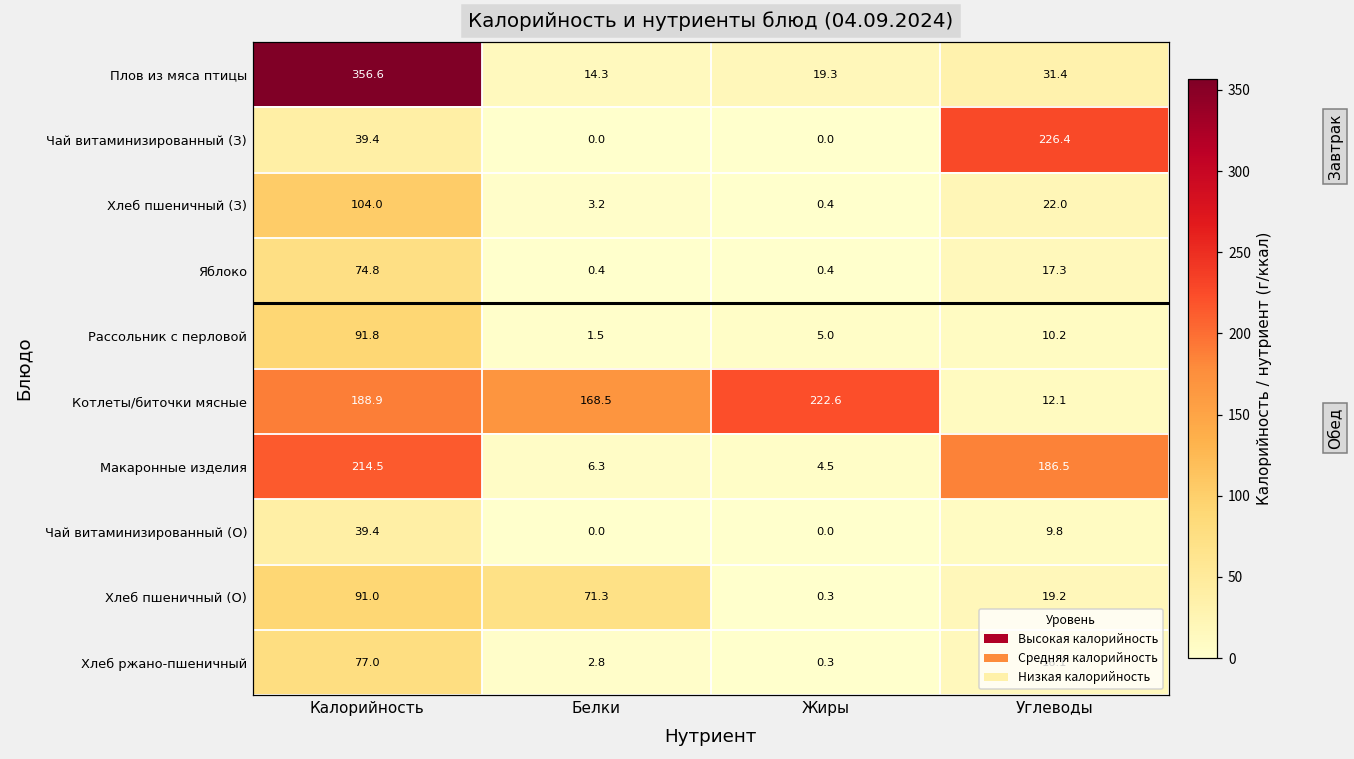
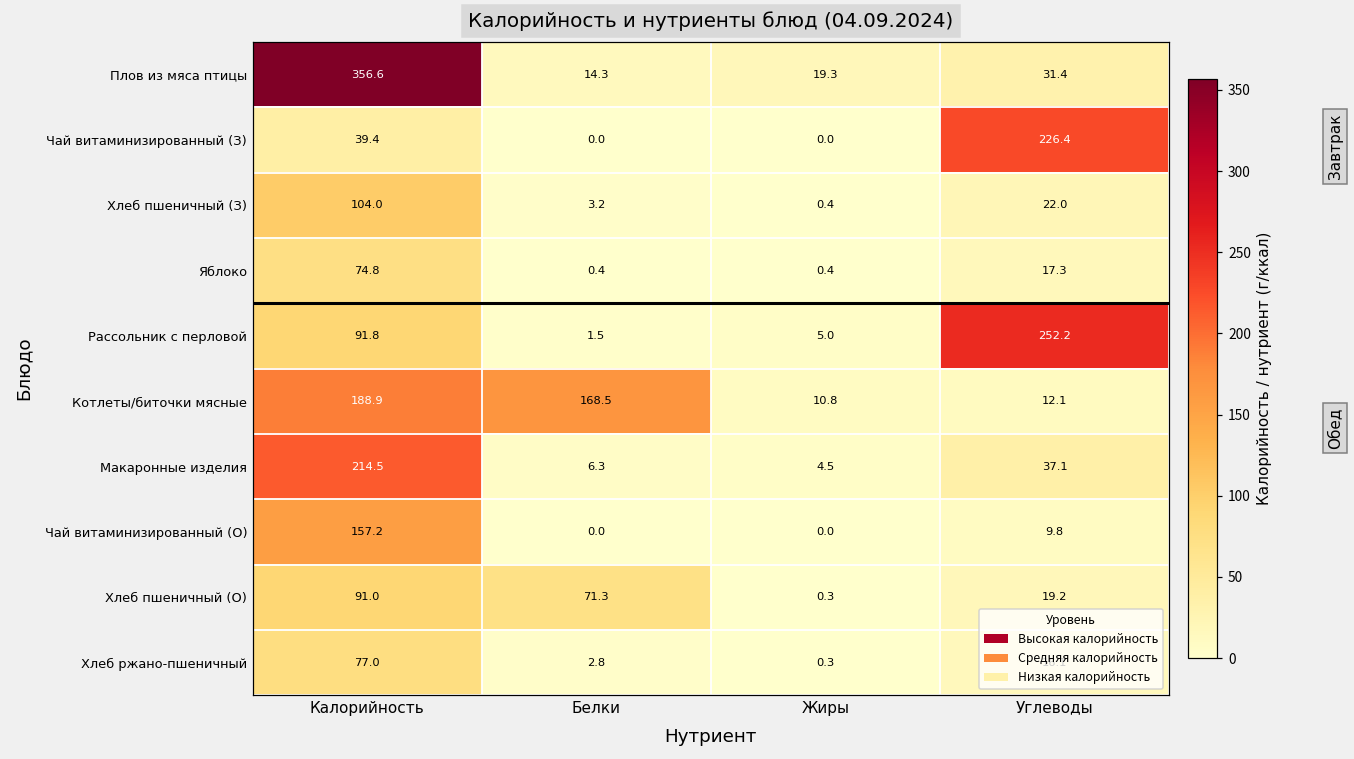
  {
    "Плов из мяса птицы": {
      "Калорийность": 356.6,
      "Белки": 14.3,
      "Жиры": 19.3,
      "Углеводы": 31.4
    },
    "Чай витаминизированный (З)": {
      "Калорийность": 39.4,
      "Белки": 0.0,
      "Жиры": 0.0,
      "Углеводы": 226.4
    },
    "Хлеб пшеничный (З)": {
      "Калорийность": 104.0,
      "Белки": 3.2,
      "Жиры": 0.4,
      "Углеводы": 22.0
    },
    "Яблоко": {
      "Калорийность": 74.8,
      "Белки": 0.4,
      "Жиры": 0.4,
      "Углеводы": 17.3
    },
    "Рассольник с перловой": {
      "Калорийность": 91.8,
      "Белки": 1.5,
      "Жиры": 5.0,
-     "Углеводы": 10.2
+     "Углеводы": 252.2
    },
    "Котлеты/биточки мясные": {
      "Калорийность": 188.9,
      "Белки": 168.5,
-     "Жиры": 222.6,
+     "Жиры": 10.8,
      "Углеводы": 12.1
    },
    "Макаронные изделия": {
      "Калорийность": 214.5,
      "Белки": 6.3,
      "Жиры": 4.5,
-     "Углеводы": 186.5
+     "Углеводы": 37.1
    },
    "Чай витаминизированный (О)": {
-     "Калорийность": 39.4,
+     "Калорийность": 157.2,
      "Белки": 0.0,
      "Жиры": 0.0,
      "Углеводы": 9.8
    },
    "Хлеб пшеничный (О)": {
      "Калорийность": 91.0,
      "Белки": 71.3,
      "Жиры": 0.3,
      "Углеводы": 19.2
    },
    "Хлеб ржано-пшеничный": {
      "Калорийность": 77.0,
      "Белки": 2.8,
      "Жиры": 0.3
    }
  }
